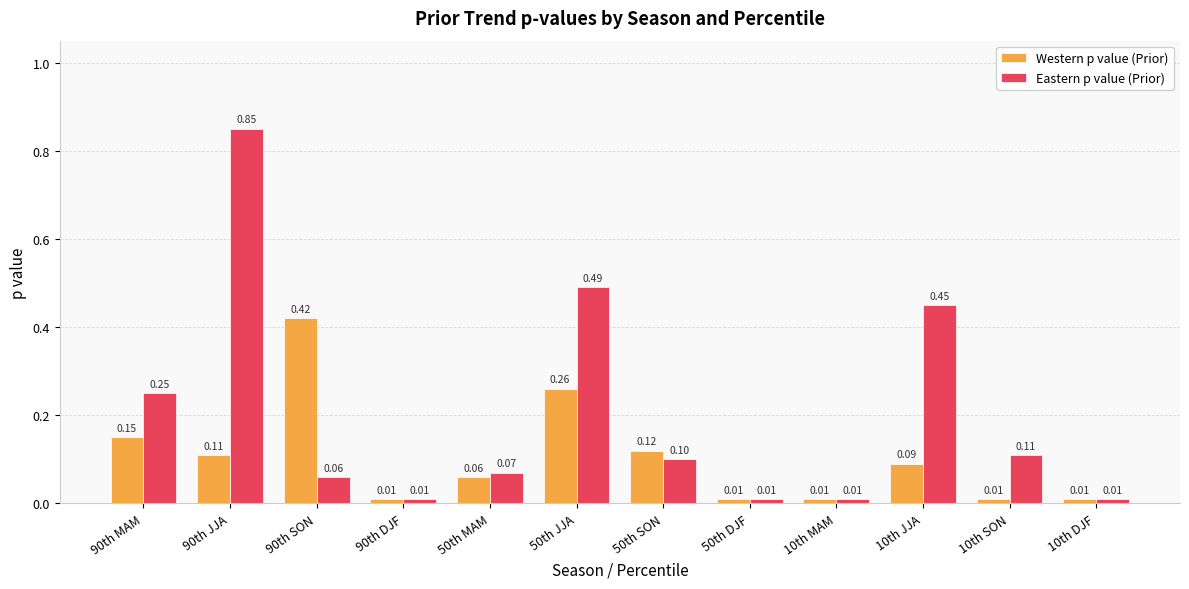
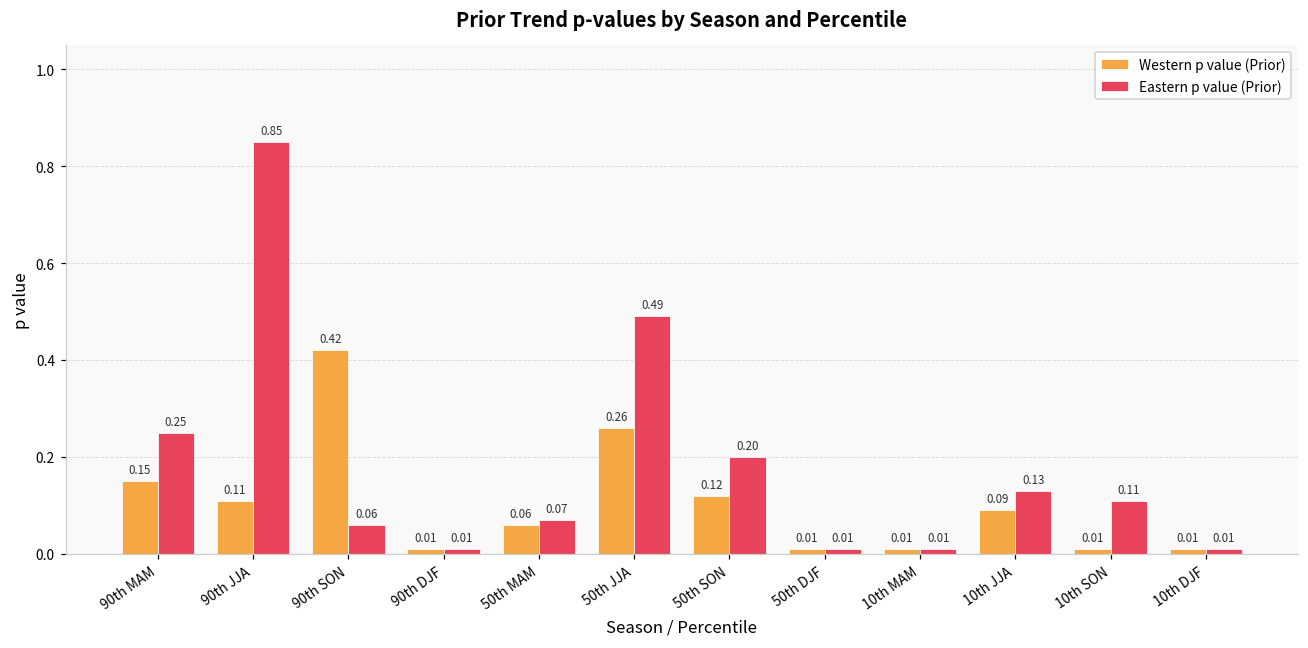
  {
    "Western p value (Prior)": {
      "90th MAM": 0.15,
      "90th JJA": 0.11,
      "90th SON": 0.42,
      "90th DJF": 0.01,
      "50th MAM": 0.06,
      "50th JJA": 0.26,
      "50th SON": 0.12,
      "50th DJF": 0.01,
      "10th MAM": 0.01,
      "10th JJA": 0.09,
      "10th SON": 0.01,
      "10th DJF": 0.01
    },
    "Eastern p value (Prior)": {
      "90th MAM": 0.25,
      "90th JJA": 0.85,
      "90th SON": 0.06,
      "90th DJF": 0.01,
      "50th MAM": 0.07,
      "50th JJA": 0.49,
-     "50th SON": 0.10,
+     "50th SON": 0.20,
      "50th DJF": 0.01,
      "10th MAM": 0.01,
-     "10th JJA": 0.45,
+     "10th JJA": 0.13,
      "10th SON": 0.11,
      "10th DJF": 0.01
    }
  }
